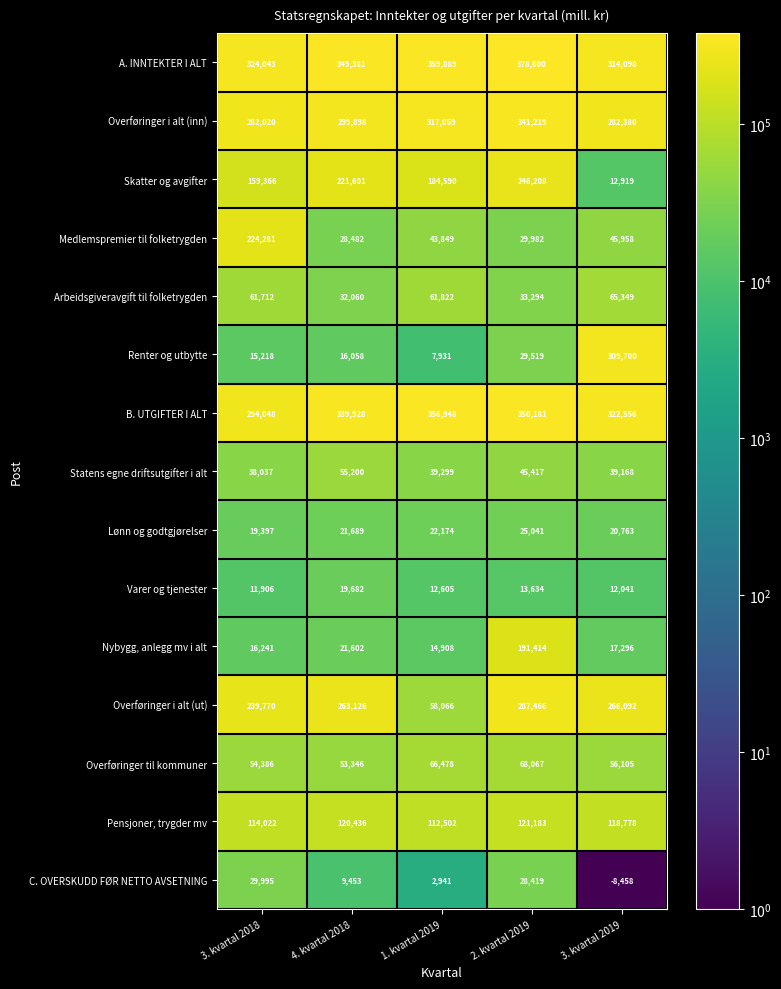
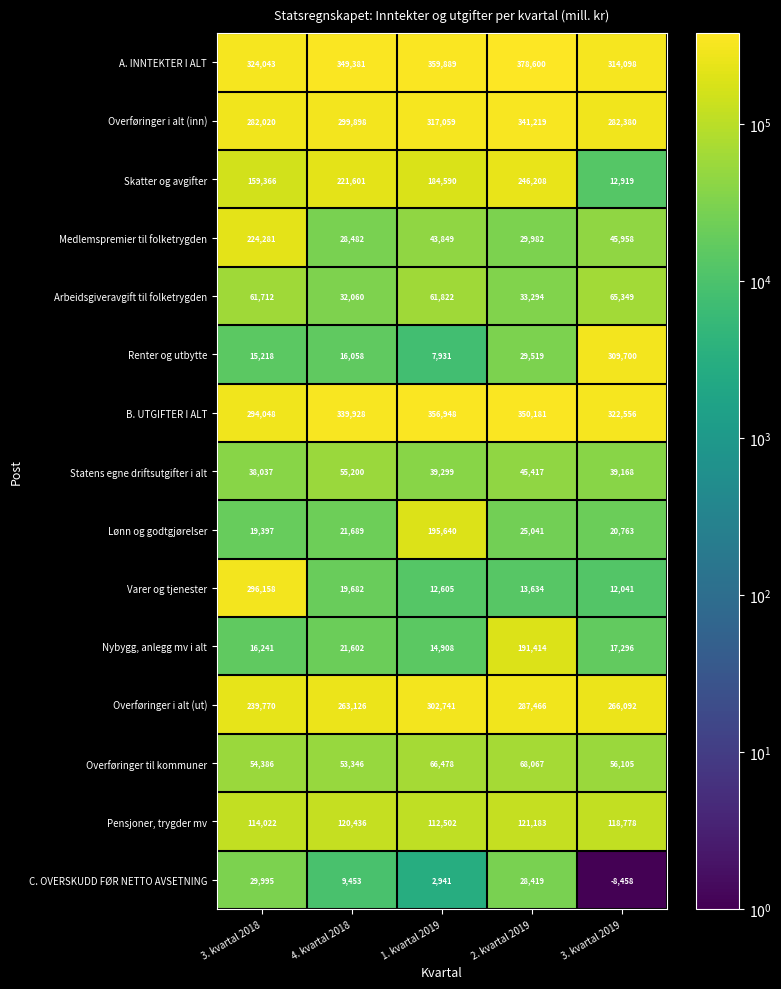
  {
    "A. INNTEKTER I ALT": {
      "3. kvartal 2018": "324,043",
      "4. kvartal 2018": "349,381",
      "1. kvartal 2019": "359,889",
      "2. kvartal 2019": "378,600",
      "3. kvartal 2019": "314,098"
    },
    "Overføringer i alt (inn)": {
      "3. kvartal 2018": "282,020",
      "4. kvartal 2018": "299,898",
      "1. kvartal 2019": "317,059",
      "2. kvartal 2019": "341,219",
      "3. kvartal 2019": "282,380"
    },
    "Skatter og avgifter": {
      "3. kvartal 2018": "159,366",
      "4. kvartal 2018": "221,601",
      "1. kvartal 2019": "184,590",
      "2. kvartal 2019": "246,208",
      "3. kvartal 2019": "12,919"
    },
    "Medlemspremier til folketrygden": {
      "3. kvartal 2018": "224,281",
      "4. kvartal 2018": "28,482",
      "1. kvartal 2019": "43,849",
      "2. kvartal 2019": "29,982",
      "3. kvartal 2019": "45,958"
    },
    "Arbeidsgiveravgift til folketrygden": {
      "3. kvartal 2018": "61,712",
      "4. kvartal 2018": "32,060",
      "1. kvartal 2019": "61,822",
      "2. kvartal 2019": "33,294",
      "3. kvartal 2019": "65,349"
    },
    "Renter og utbytte": {
      "3. kvartal 2018": "15,218",
      "4. kvartal 2018": "16,058",
      "1. kvartal 2019": "7,931",
      "2. kvartal 2019": "29,519",
      "3. kvartal 2019": "309,700"
    },
    "B. UTGIFTER I ALT": {
      "3. kvartal 2018": "294,048",
      "4. kvartal 2018": "339,928",
      "1. kvartal 2019": "356,948",
      "2. kvartal 2019": "350,181",
      "3. kvartal 2019": "322,556"
    },
    "Statens egne driftsutgifter i alt": {
      "3. kvartal 2018": "38,037",
      "4. kvartal 2018": "55,200",
      "1. kvartal 2019": "39,299",
      "2. kvartal 2019": "45,417",
      "3. kvartal 2019": "39,168"
    },
    "Lønn og godtgjørelser": {
      "3. kvartal 2018": "19,397",
      "4. kvartal 2018": "21,689",
-     "1. kvartal 2019": "22,174",
+     "1. kvartal 2019": "195,640",
      "2. kvartal 2019": "25,041",
      "3. kvartal 2019": "20,763"
    },
    "Varer og tjenester": {
-     "3. kvartal 2018": "11,906",
+     "3. kvartal 2018": "296,158",
      "4. kvartal 2018": "19,682",
      "1. kvartal 2019": "12,605",
      "2. kvartal 2019": "13,634",
      "3. kvartal 2019": "12,041"
    },
    "Nybygg, anlegg mv i alt": {
      "3. kvartal 2018": "16,241",
      "4. kvartal 2018": "21,602",
      "1. kvartal 2019": "14,908",
      "2. kvartal 2019": "191,414",
      "3. kvartal 2019": "17,296"
    },
    "Overføringer i alt (ut)": {
      "3. kvartal 2018": "239,770",
      "4. kvartal 2018": "263,126",
-     "1. kvartal 2019": "58,066",
+     "1. kvartal 2019": "302,741",
      "2. kvartal 2019": "287,466",
      "3. kvartal 2019": "266,092"
    },
    "Overføringer til kommuner": {
      "3. kvartal 2018": "54,386",
      "4. kvartal 2018": "53,346",
      "1. kvartal 2019": "66,478",
      "2. kvartal 2019": "68,067",
      "3. kvartal 2019": "56,105"
    },
    "Pensjoner, trygder mv": {
      "3. kvartal 2018": "114,022",
      "4. kvartal 2018": "120,436",
      "1. kvartal 2019": "112,502",
      "2. kvartal 2019": "121,183",
      "3. kvartal 2019": "118,778"
    },
    "C. OVERSKUDD FØR NETTO AVSETNING": {
      "3. kvartal 2018": "29,995",
      "4. kvartal 2018": "9,453",
      "1. kvartal 2019": "2,941",
      "2. kvartal 2019": "28,419",
      "3. kvartal 2019": "-8,458"
    }
  }
